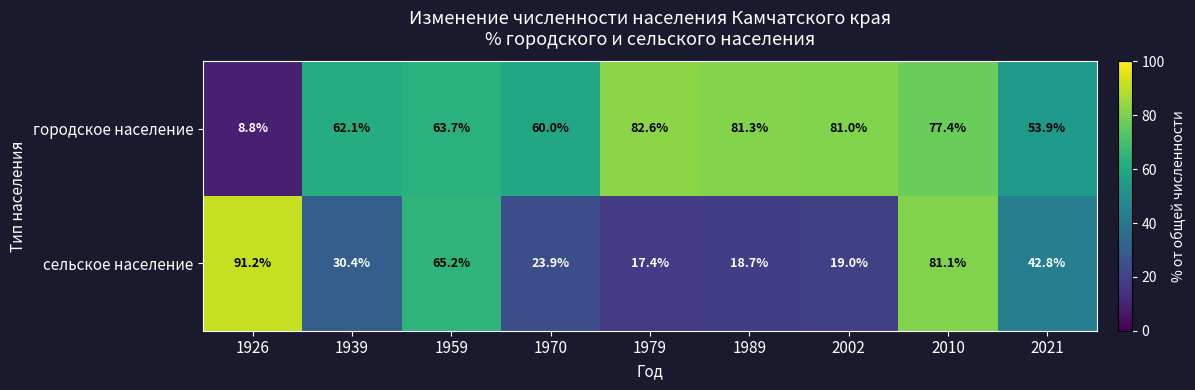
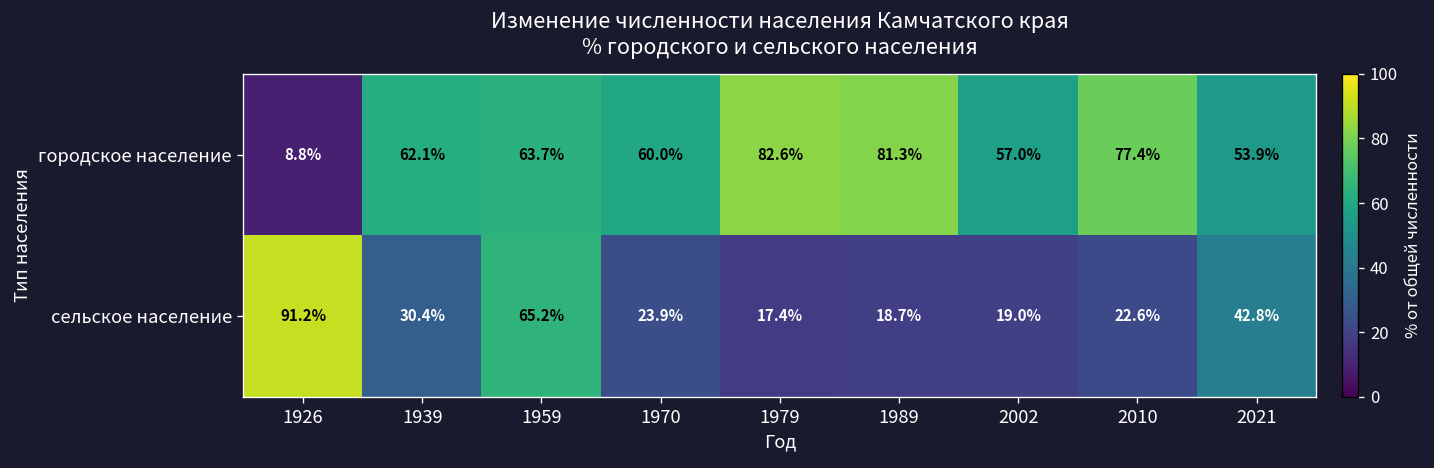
  {
    "городское население": {
      "1926": "8.8%",
      "1939": "62.1%",
      "1959": "63.7%",
      "1970": "60.0%",
      "1979": "82.6%",
      "1989": "81.3%",
-     "2002": "81.0%",
+     "2002": "57.0%",
      "2010": "77.4%",
      "2021": "53.9%"
    },
    "сельское население": {
      "1926": "91.2%",
      "1939": "30.4%",
      "1959": "65.2%",
      "1970": "23.9%",
      "1979": "17.4%",
      "1989": "18.7%",
      "2002": "19.0%",
-     "2010": "81.1%",
+     "2010": "22.6%",
      "2021": "42.8%"
    }
  }
